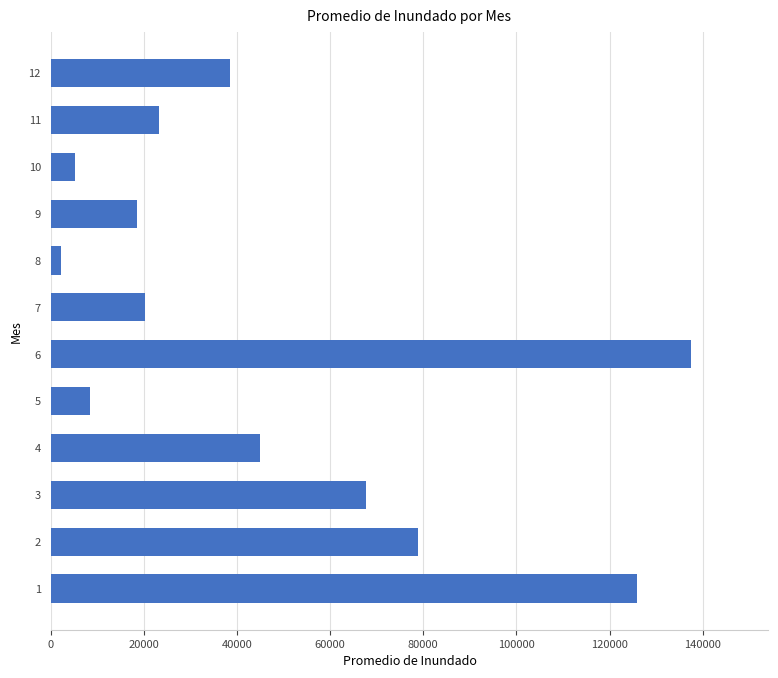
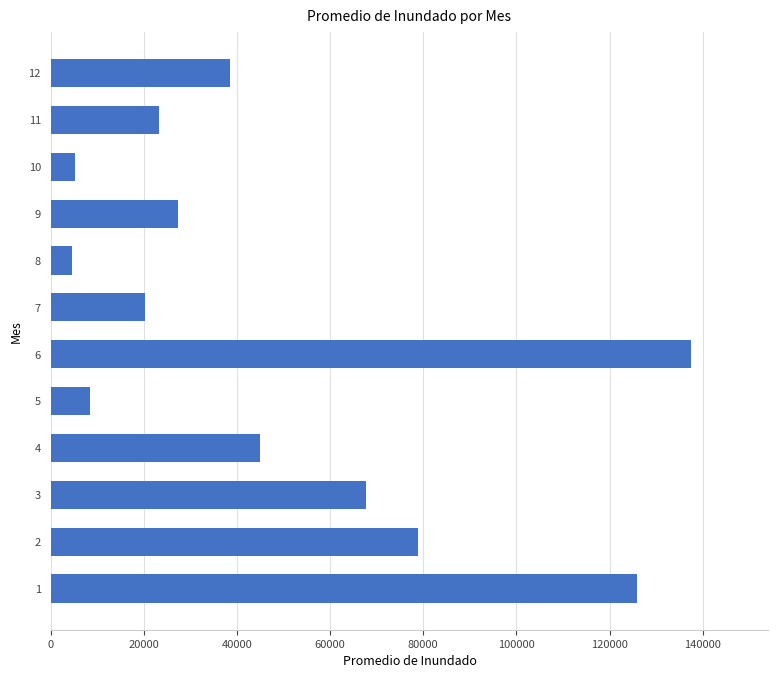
  {
    "12": 38000,
    "11": 23000,
    "10": 5000,
-   "9": 19000,
-   "8": 2000,
+   "9": 27000,
+   "8": 5000,
    "7": 20000,
    "6": 138000,
    "5": 8000,
    "4": 45000,
    "3": 68000,
    "2": 79000,
    "1": 126000
  }
